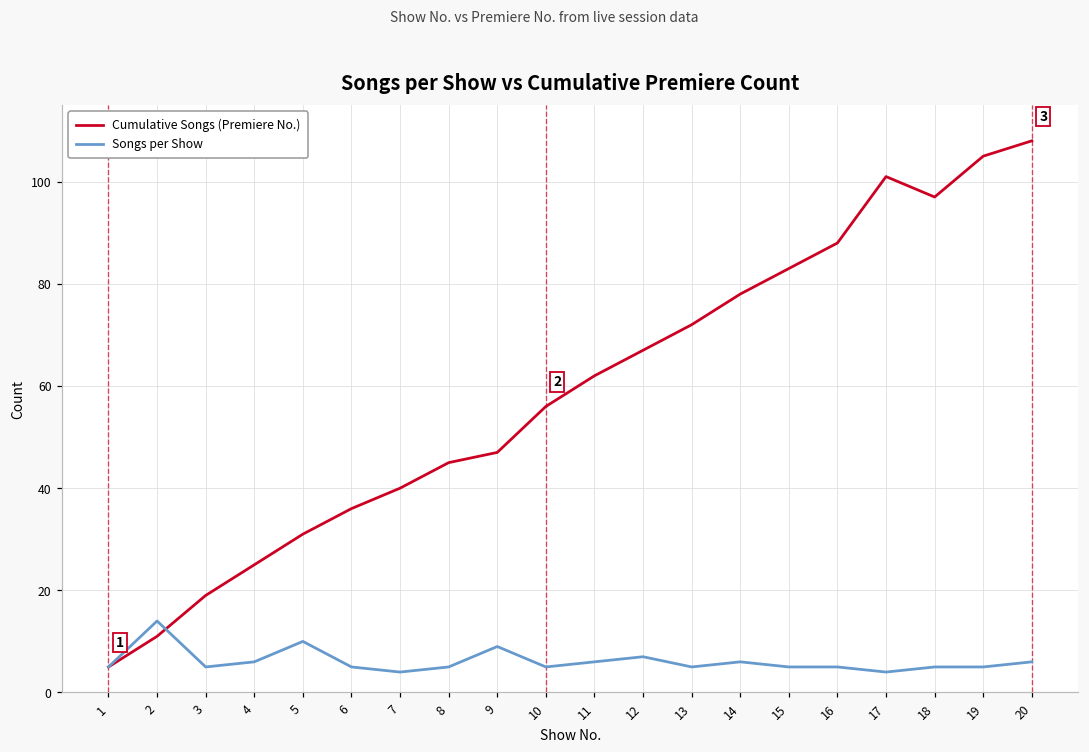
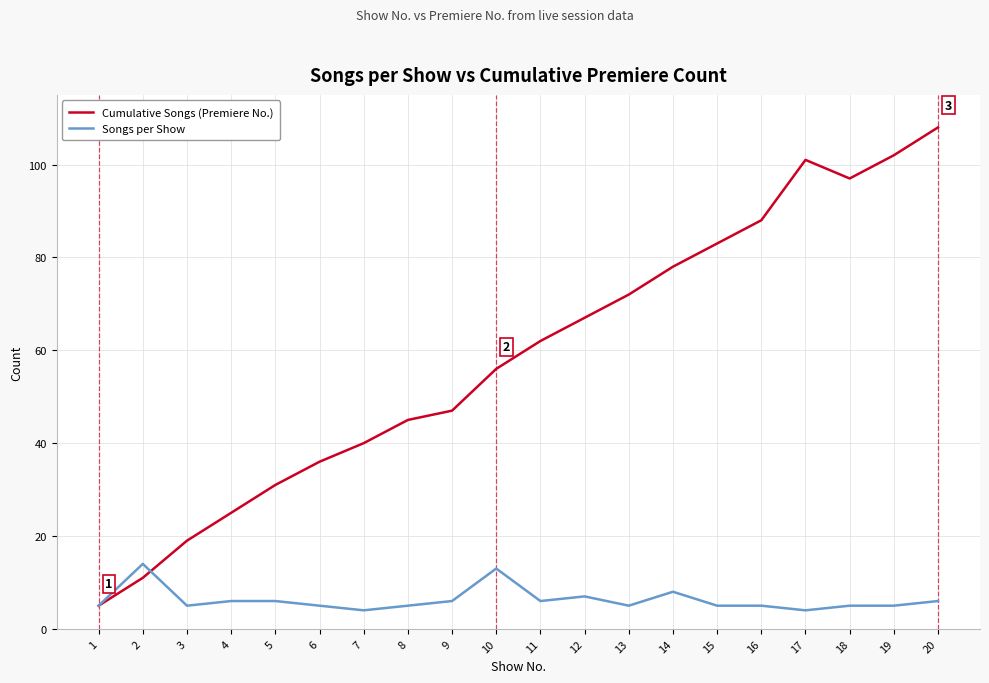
  {
    "Cumulative Songs (Premiere No.)": {
      "2": 11,
      "3": 19,
      "4": 25,
      "5": 31,
      "6": 36,
      "7": 40,
      "8": 45,
      "9": 47,
      "11": 62,
      "12": 67,
      "13": 72,
      "14": 78,
      "15": 83,
      "16": 88,
      "17": 101,
      "18": 97,
-     "19": 105
+     "19": 102
    },
    "Songs per Show": {
      "2": 14,
      "3": 5,
      "4": 6,
-     "5": 10,
+     "5": 6,
      "6": 5,
      "7": 4,
      "8": 5,
-     "9": 9,
-     "10": 5,
+     "9": 6,
+     "10": 13,
      "11": 6,
      "12": 7,
      "13": 5,
-     "14": 6,
+     "14": 8,
      "15": 5,
      "16": 5,
      "17": 4,
      "18": 5,
      "19": 5,
      "20": 6
    }
  }
